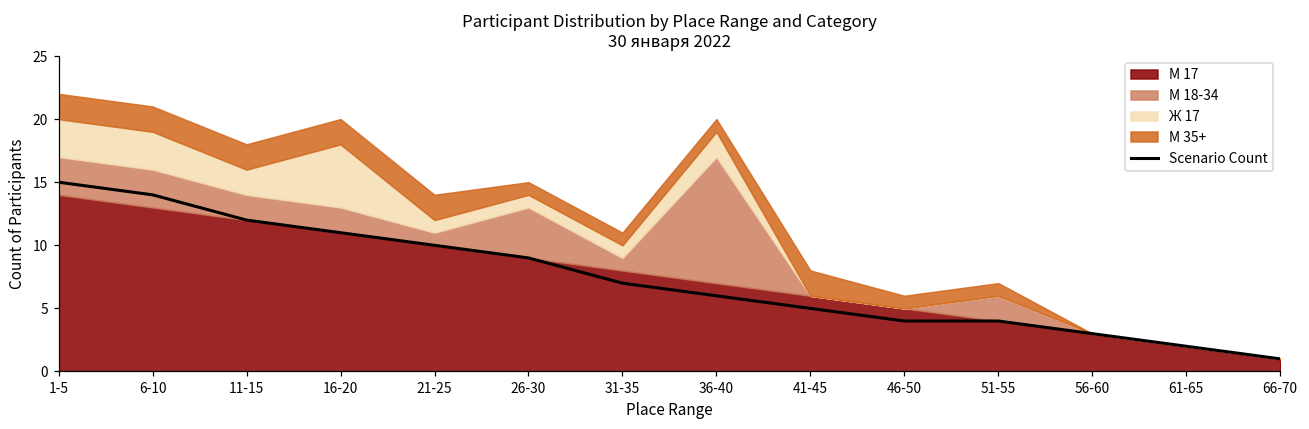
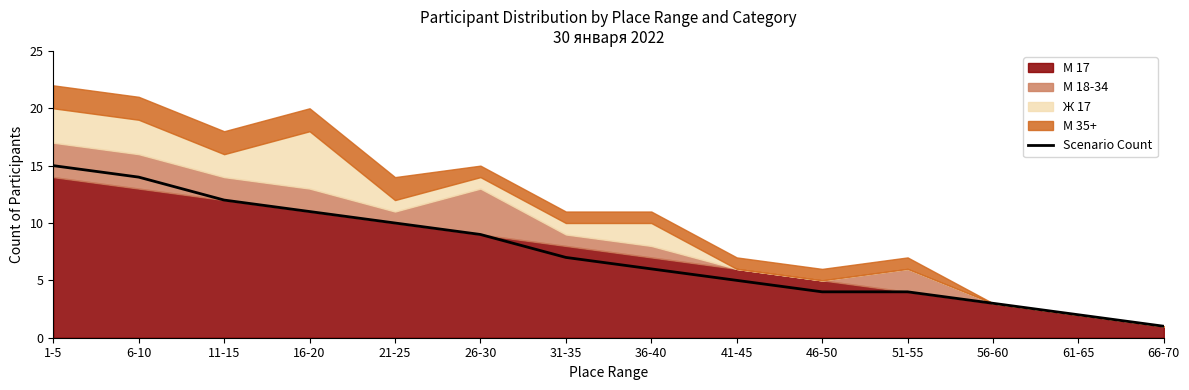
  {
    "Scenario Count": {
      "1-5": 15,
      "6-10": 14,
      "31-35": 7,
      "36-40": 6,
      "41-45": 5,
      "46-50": 4
    },
    "М 17": {
      "1-5": 14,
      "6-10": 13,
      "31-35": 8,
      "36-40": 7
    },
    "М 18-34": {
      "1-5": 3,
      "6-10": 3,
      "11-15": 2,
      "16-20": 2,
      "21-25": 1,
      "26-30": 4,
      "31-35": 1,
-     "36-40": 10
+     "36-40": 1
    },
    "Ж 17": {
      "1-5": 3,
      "6-10": 3,
      "11-15": 2,
      "16-20": 5,
      "21-25": 1,
      "26-30": 1,
      "31-35": 1,
      "36-40": 2
    },
    "М 35+": {
      "1-5": 2,
      "6-10": 2,
      "11-15": 2,
      "16-20": 2,
      "21-25": 2,
      "26-30": 1,
      "31-35": 1,
      "36-40": 1,
-     "41-45": 2,
+     "41-45": 1,
      "46-50": 1,
      "51-55": 1
    }
  }
